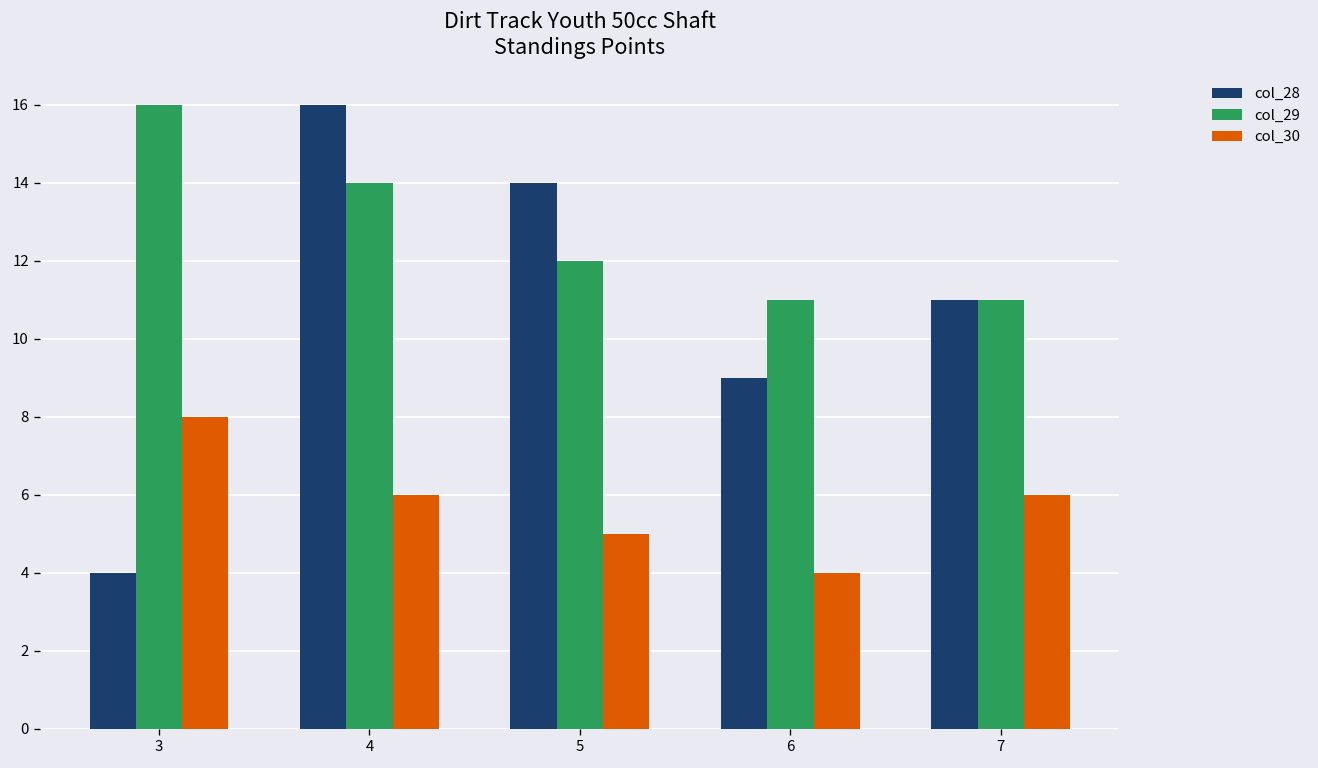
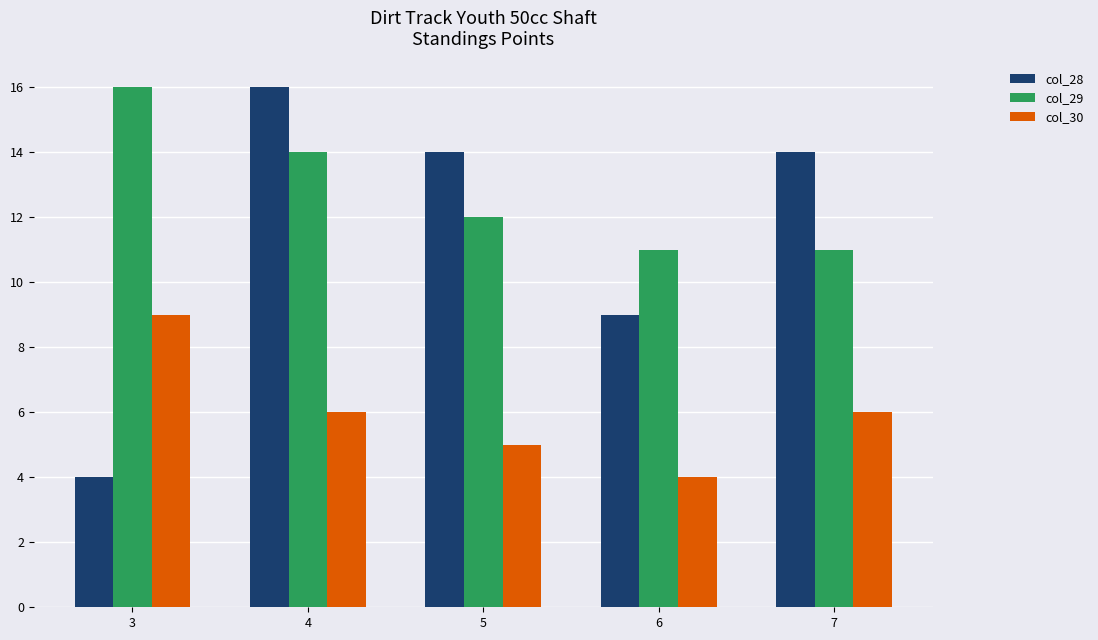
  {
    "col_28": {
      "3": 4,
      "4": 16,
      "5": 14,
      "6": 9,
-     "7": 11
+     "7": 14
    },
    "col_29": {
      "3": 16,
      "4": 14,
      "5": 12,
      "6": 11,
      "7": 11
    },
    "col_30": {
-     "3": 8,
+     "3": 9,
      "4": 6,
      "5": 5,
      "6": 4,
      "7": 6
    }
  }
